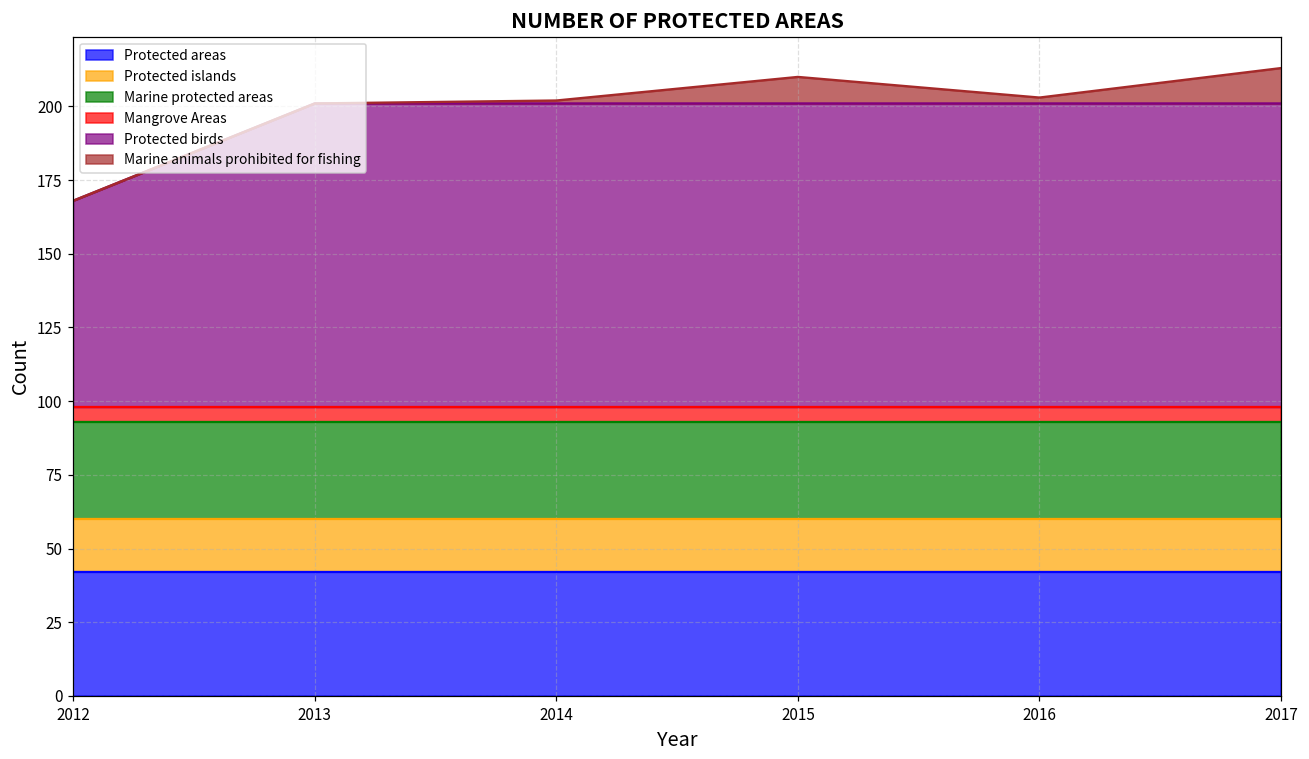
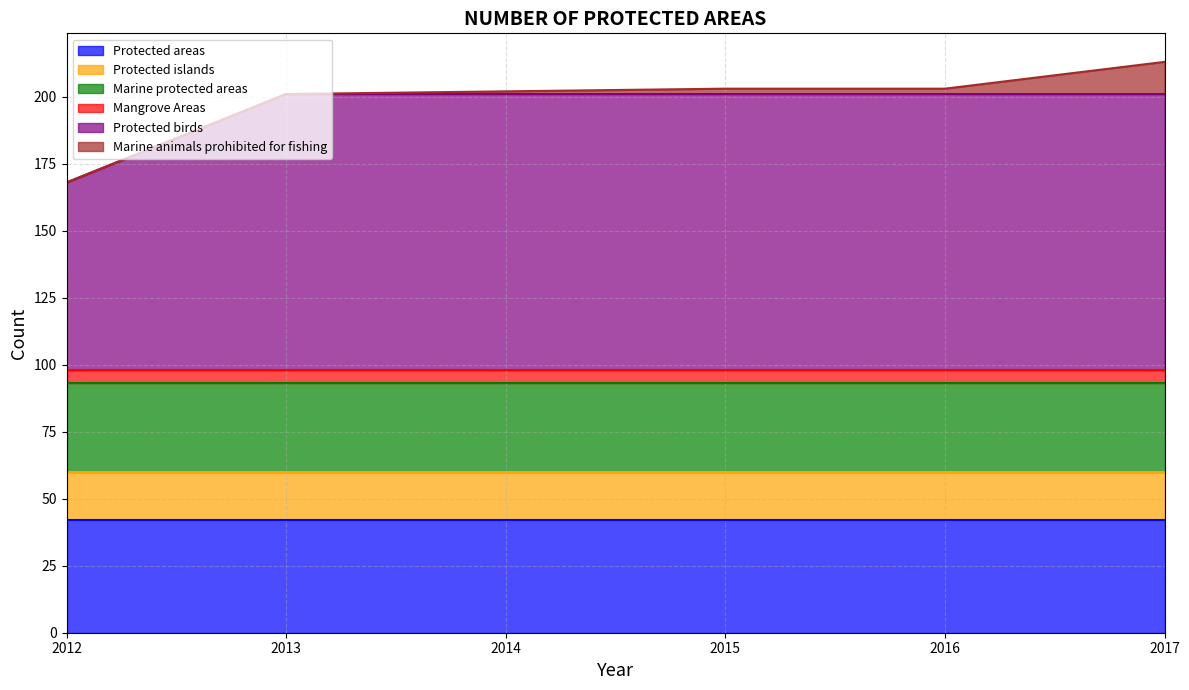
  {
    "Protected areas": {
      "2012": 42,
      "2013": 42,
      "2014": 42,
      "2015": 42,
      "2016": 42,
      "2017": 42
    },
    "Protected islands": {
      "2012": 18,
      "2013": 18,
      "2014": 18,
      "2015": 18,
      "2016": 18,
      "2017": 18
    },
    "Marine protected areas": {
      "2012": 33,
      "2013": 33,
      "2014": 33,
      "2015": 33,
      "2016": 33,
      "2017": 33
    },
    "Mangrove Areas": {
      "2012": 5,
      "2013": 5,
      "2014": 5,
      "2015": 5,
      "2016": 5,
      "2017": 5
    },
    "Protected birds": {
      "2014": 103,
      "2015": 103,
      "2016": 103,
      "2017": 103
    },
    "Marine animals prohibited for fishing": {
      "2014": 1,
-     "2015": 9,
+     "2015": 2,
      "2016": 2,
      "2017": 12
    }
  }
